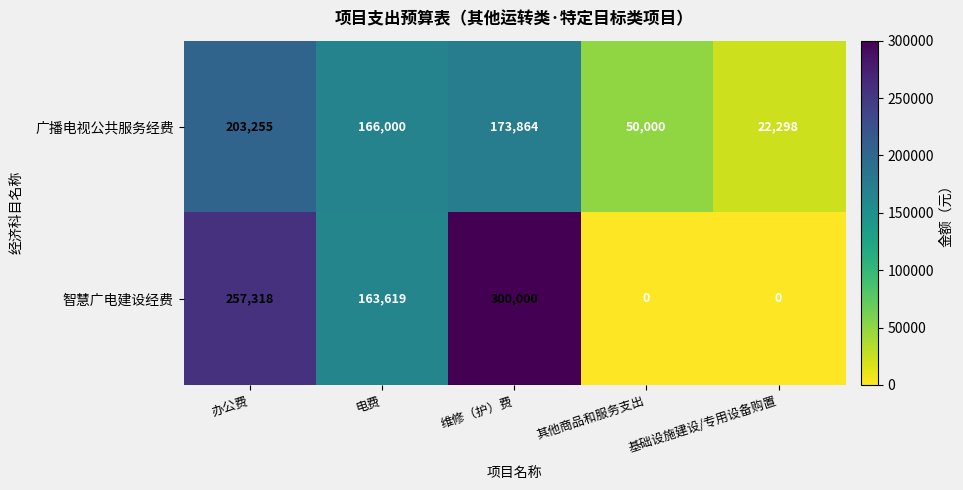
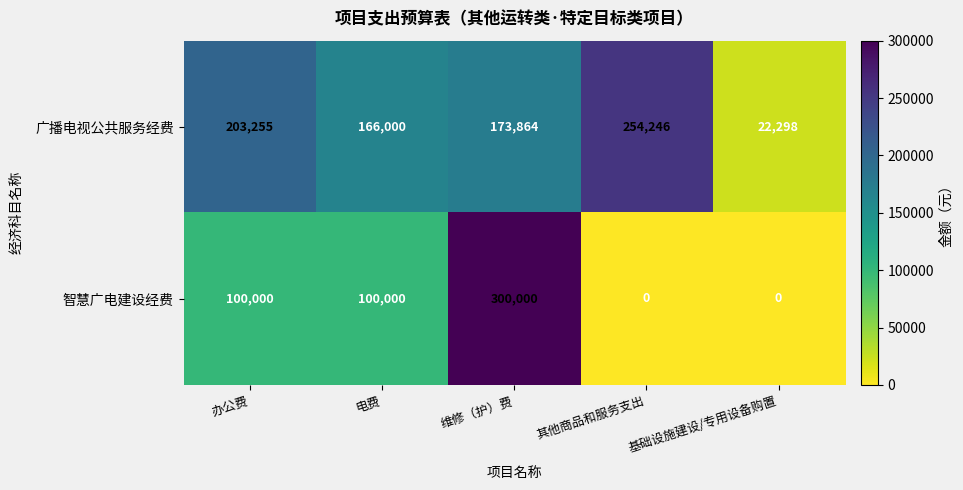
  {
    "广播电视公共服务经费": {
      "办公费": "203,255",
      "电费": "166,000",
      "维修（护）费": "173,864",
-     "其他商品和服务支出": "50,000",
+     "其他商品和服务支出": "254,246",
      "基础设施建设/专用设备购置": "22,298"
    },
    "智慧广电建设经费": {
-     "办公费": "257,318",
-     "电费": "163,619",
+     "办公费": "100,000",
+     "电费": "100,000",
      "维修（护）费": "300,000",
      "其他商品和服务支出": "0",
      "基础设施建设/专用设备购置": "0"
    }
  }
